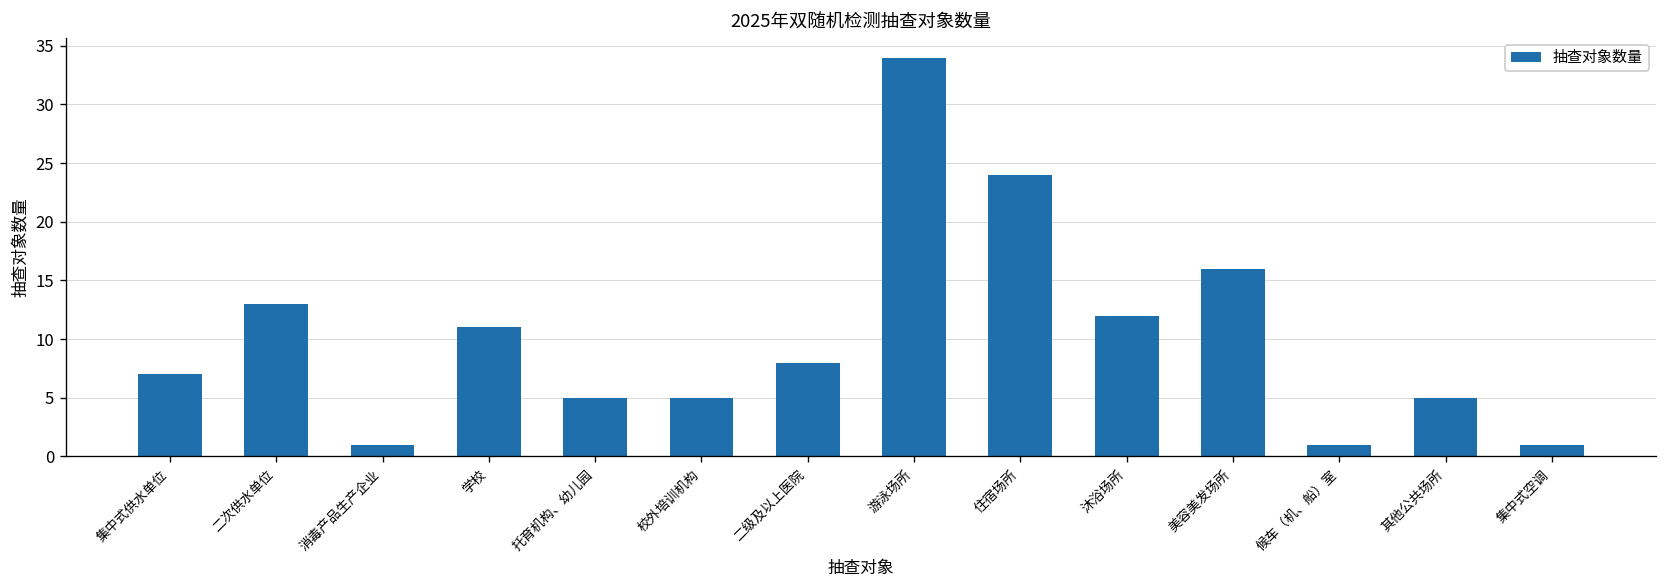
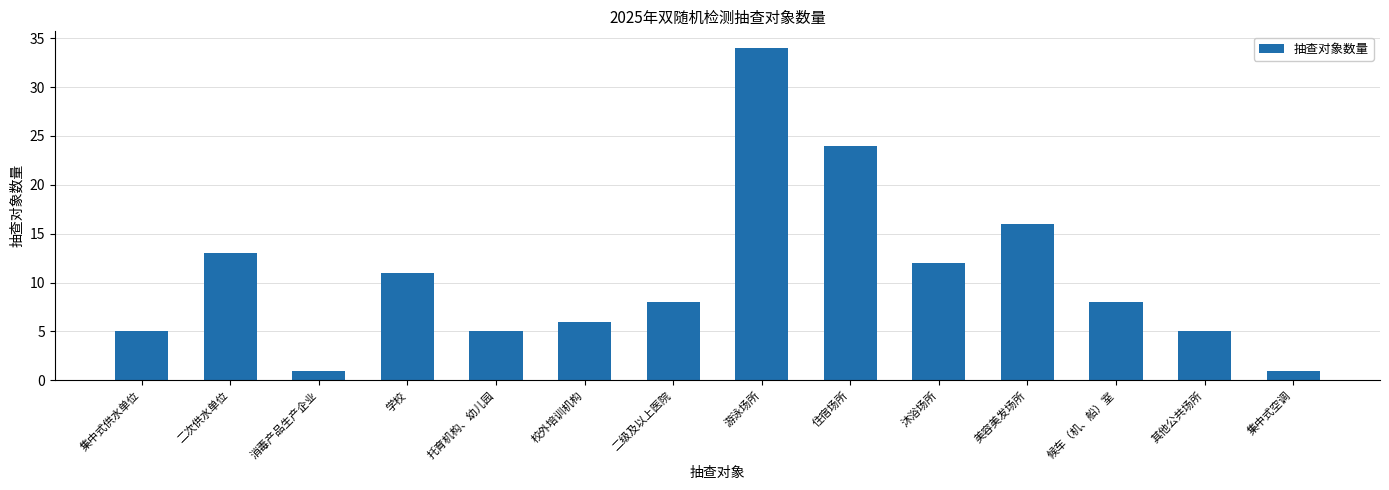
  {
-   "集中式供水单位": 7,
+   "集中式供水单位": 5,
    "二次供水单位": 13,
    "消毒产品生产企业": 1,
    "学校": 11,
    "托育机构、幼儿园": 5,
-   "校外培训机构": 5,
+   "校外培训机构": 6,
    "二级及以上医院": 8,
    "游泳场所": 34,
    "住宿场所": 24,
    "沐浴场所": 12,
    "美容美发场所": 16,
-   "候车（机、船）室": 1,
+   "候车（机、船）室": 8,
    "其他公共场所": 5,
    "集中式空调": 1
  }
